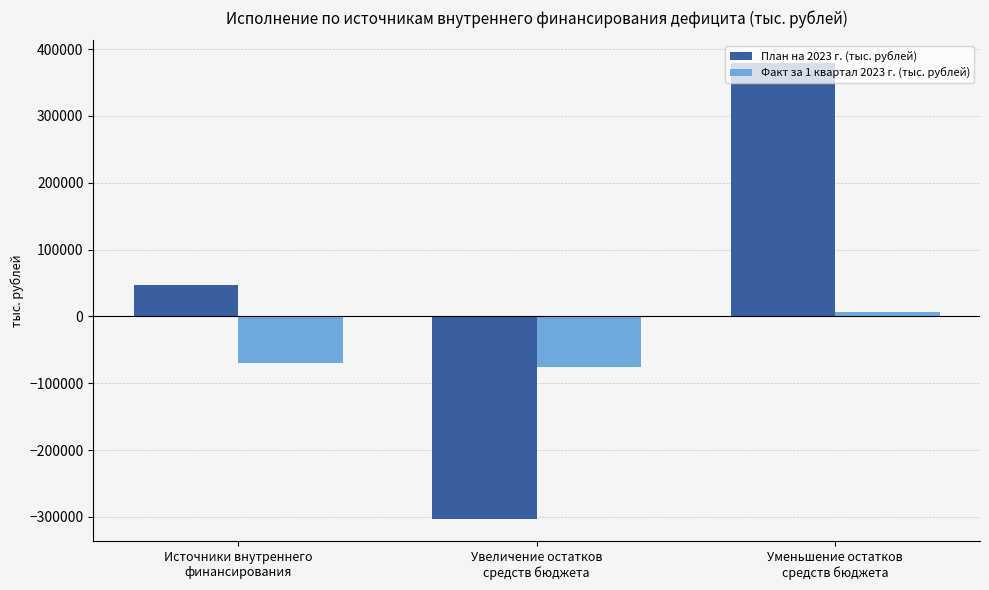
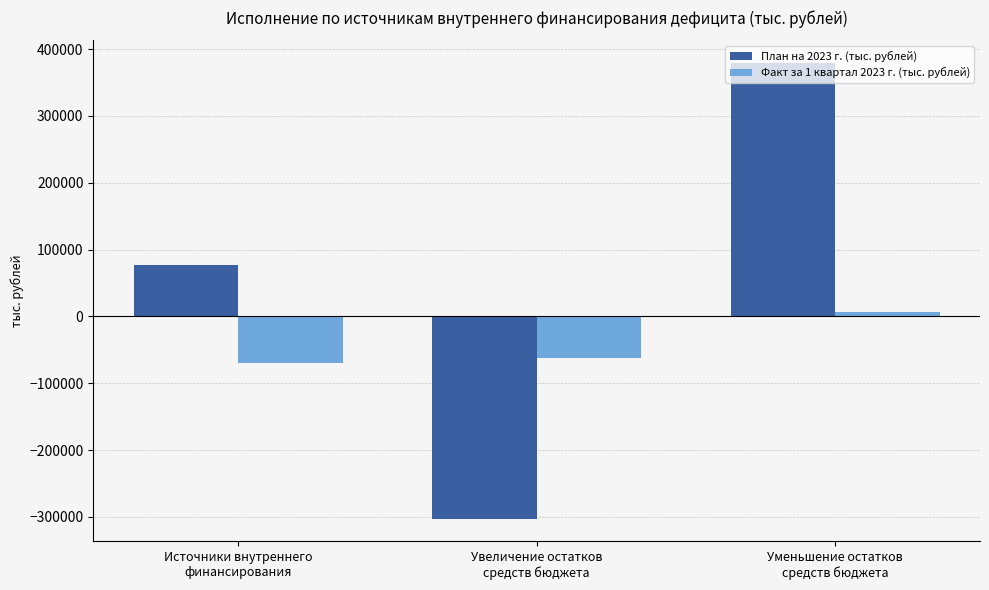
  {
    "План на 2023 г. (тыс. рублей)": {
-     "Источники внутреннего финансирования": 50000,
+     "Источники внутреннего финансирования": 80000,
      "Увеличение остатков средств бюджета": -300000
    },
    "Факт за 1 квартал 2023 г. (тыс. рублей)": {
      "Источники внутреннего финансирования": -70000,
-     "Увеличение остатков средств бюджета": -80000,
+     "Увеличение остатков средств бюджета": -60000,
      "Уменьшение остатков средств бюджета": 10000
    }
  }
